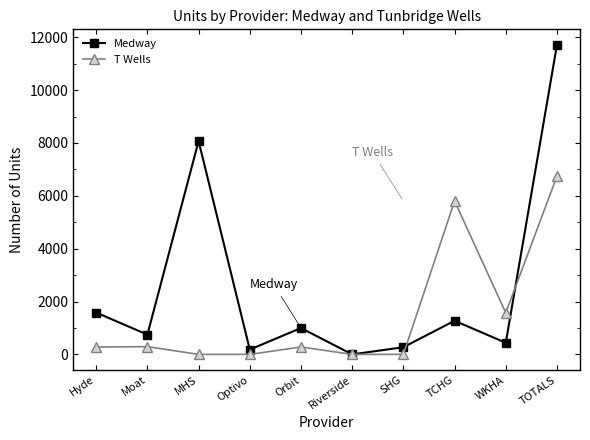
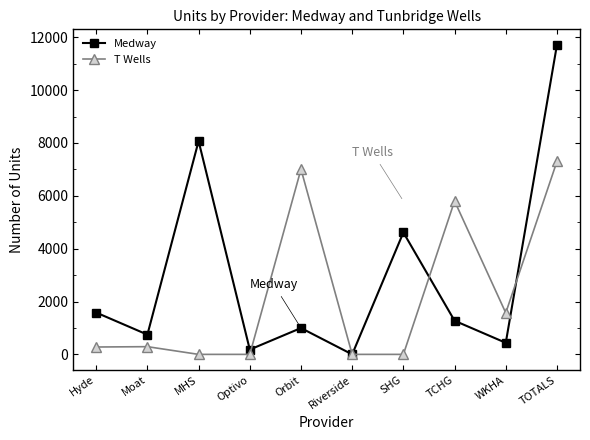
  {
    "Medway": {
      "Hyde": 1600,
      "Moat": 700,
      "MHS": 8100,
      "Optivo": 200,
      "Orbit": 1000,
-     "SHG": 300,
+     "SHG": 4600,
      "TCHG": 1300,
      "WKHA": 400,
      "TOTALS": 11700
    },
    "T Wells": {
      "Hyde": 300,
      "Moat": 300,
      "MHS": 0,
      "Optivo": 0,
-     "Orbit": 300,
+     "Orbit": 7000,
      "SHG": 0,
      "TCHG": 5800,
      "WKHA": 1600,
-     "TOTALS": 6700
+     "TOTALS": 7300
    }
  }
